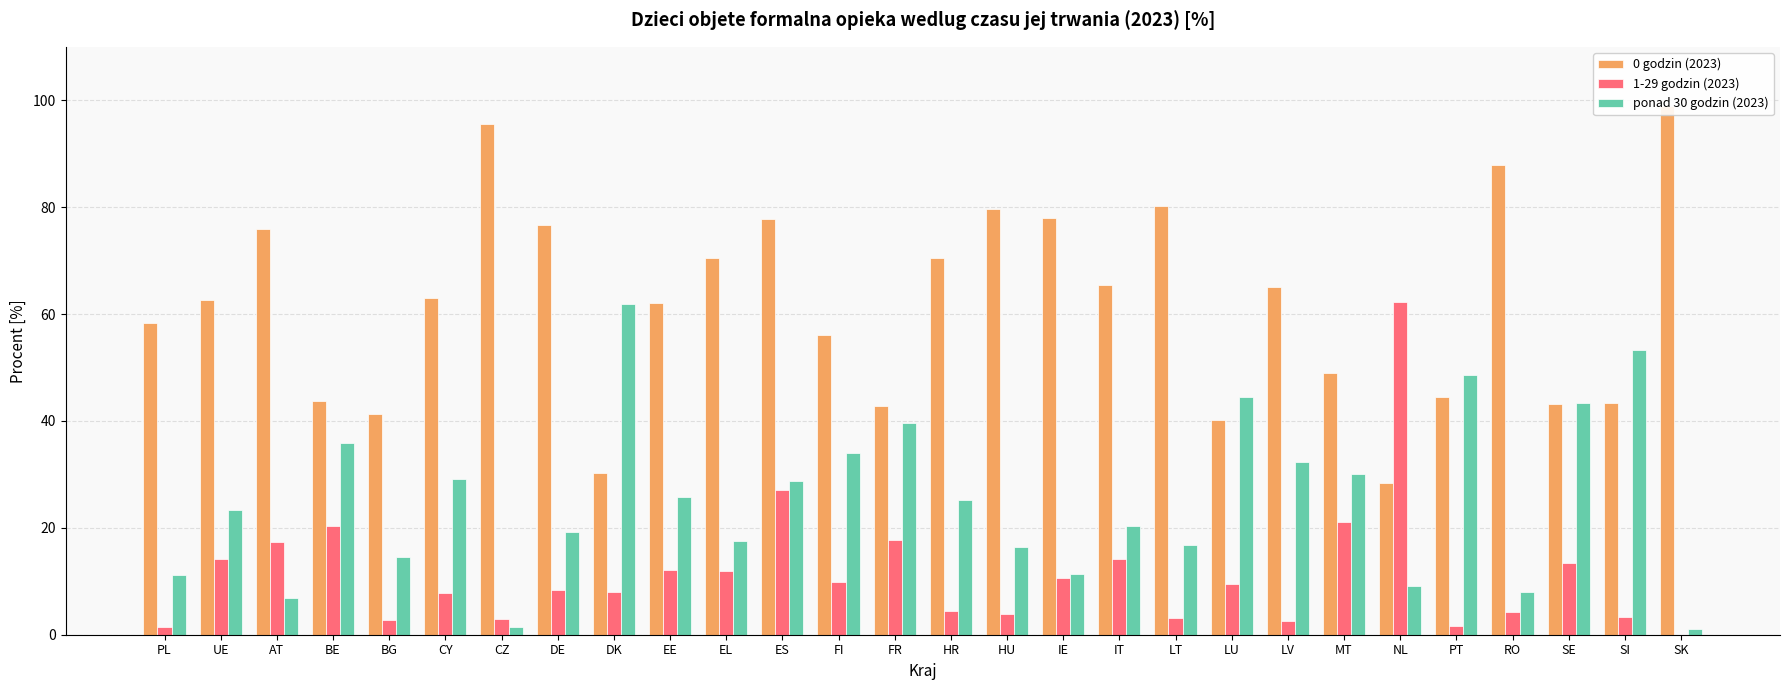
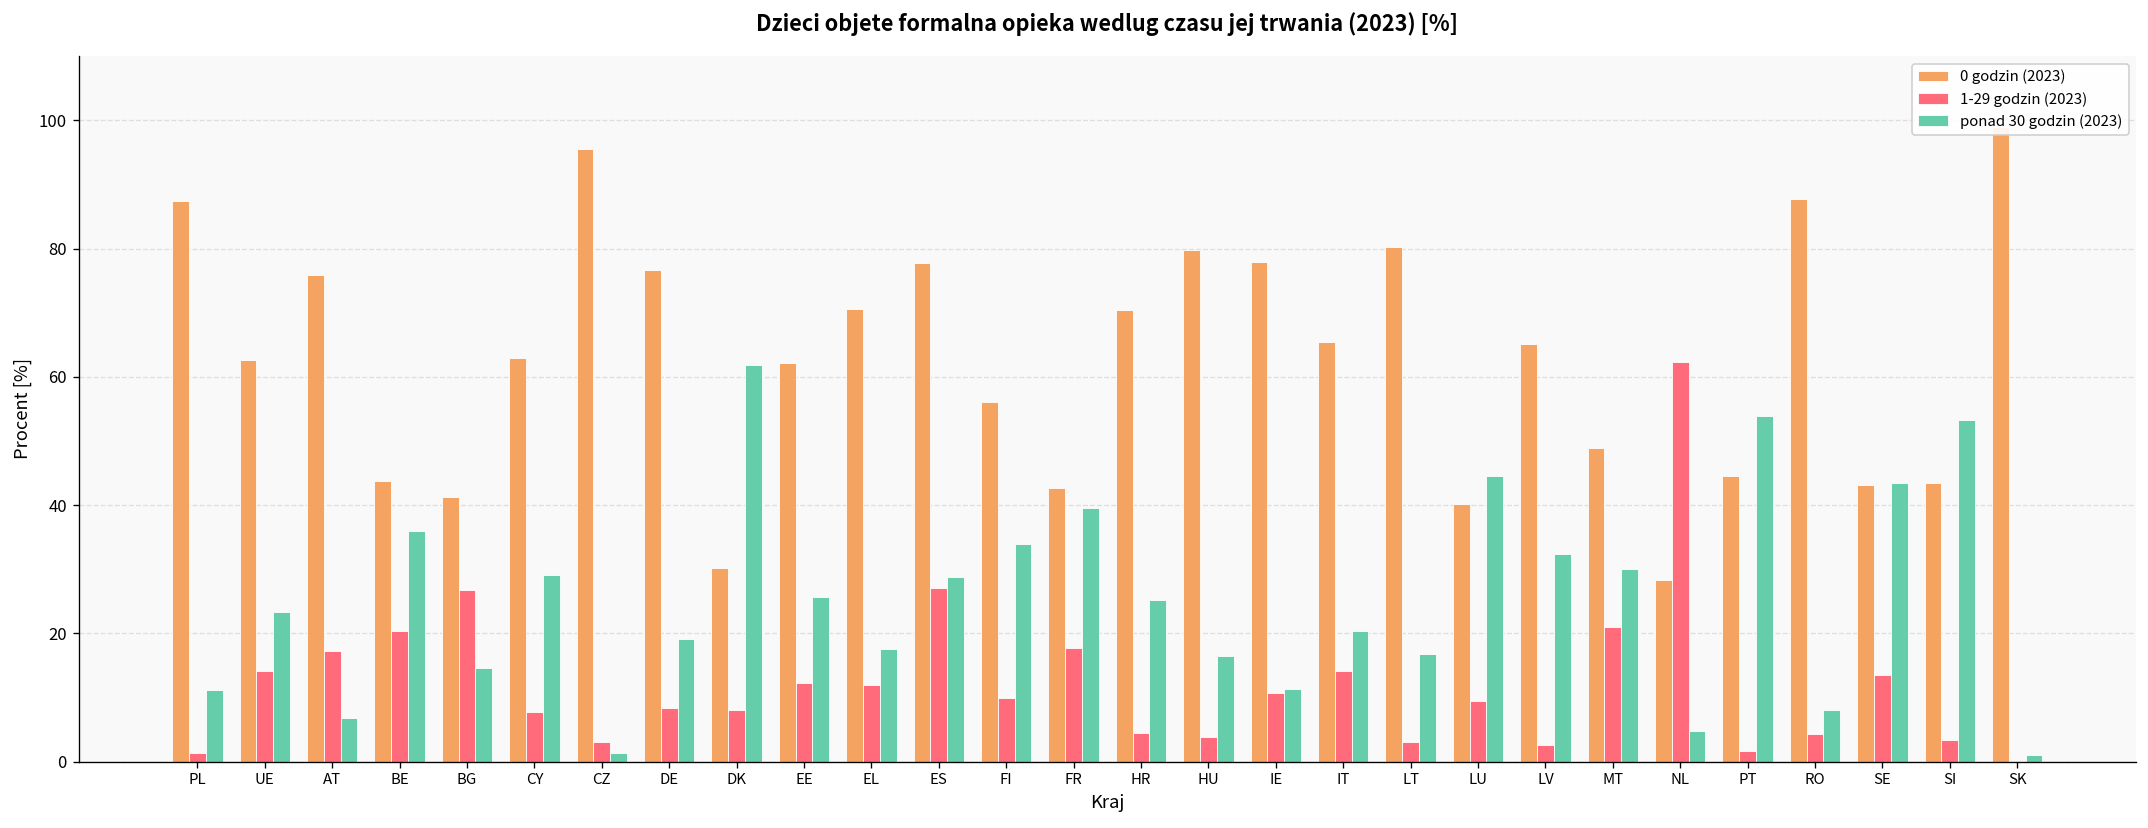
  {
    "0 godzin (2023)": {
-     "PL": 58,
+     "PL": 87,
      "UE": 63,
      "AT": 76,
      "BE": 44,
      "BG": 41,
      "CY": 63,
      "CZ": 96,
      "DE": 77,
      "DK": 30,
      "EE": 62,
      "EL": 71,
      "ES": 78,
      "FI": 56,
      "FR": 43,
      "HR": 70,
      "HU": 80,
      "IE": 78,
      "IT": 66,
      "LT": 80,
      "LU": 40,
      "LV": 65,
      "MT": 49,
      "NL": 28,
      "PT": 45,
      "RO": 88,
      "SE": 43,
      "SI": 43
    },
    "1-29 godzin (2023)": {
      "PL": 1,
      "UE": 14,
      "AT": 17,
      "BE": 20,
-     "BG": 3,
+     "BG": 27,
      "CY": 8,
      "CZ": 3,
      "DE": 8,
      "DK": 8,
      "EE": 12,
      "EL": 12,
      "ES": 27,
      "FI": 10,
      "FR": 18,
      "HR": 4,
      "HU": 4,
      "IE": 11,
      "IT": 14,
      "LT": 3,
      "LU": 9,
      "LV": 3,
      "MT": 21,
      "NL": 62,
      "PT": 2,
      "RO": 4,
      "SE": 14,
      "SI": 3,
      "SK": 0
    },
    "ponad 30 godzin (2023)": {
      "PL": 11,
      "UE": 23,
      "AT": 7,
      "BE": 36,
      "BG": 15,
      "CY": 29,
      "CZ": 1,
      "DE": 19,
      "DK": 62,
      "EE": 26,
      "EL": 18,
      "ES": 29,
      "FI": 34,
      "FR": 40,
      "HR": 25,
      "HU": 16,
      "IE": 11,
      "IT": 20,
      "LT": 17,
      "LU": 45,
      "LV": 32,
      "MT": 30,
-     "NL": 9,
-     "PT": 49,
+     "NL": 5,
+     "PT": 54,
      "RO": 8,
      "SE": 43,
      "SI": 53,
      "SK": 1
    }
  }
